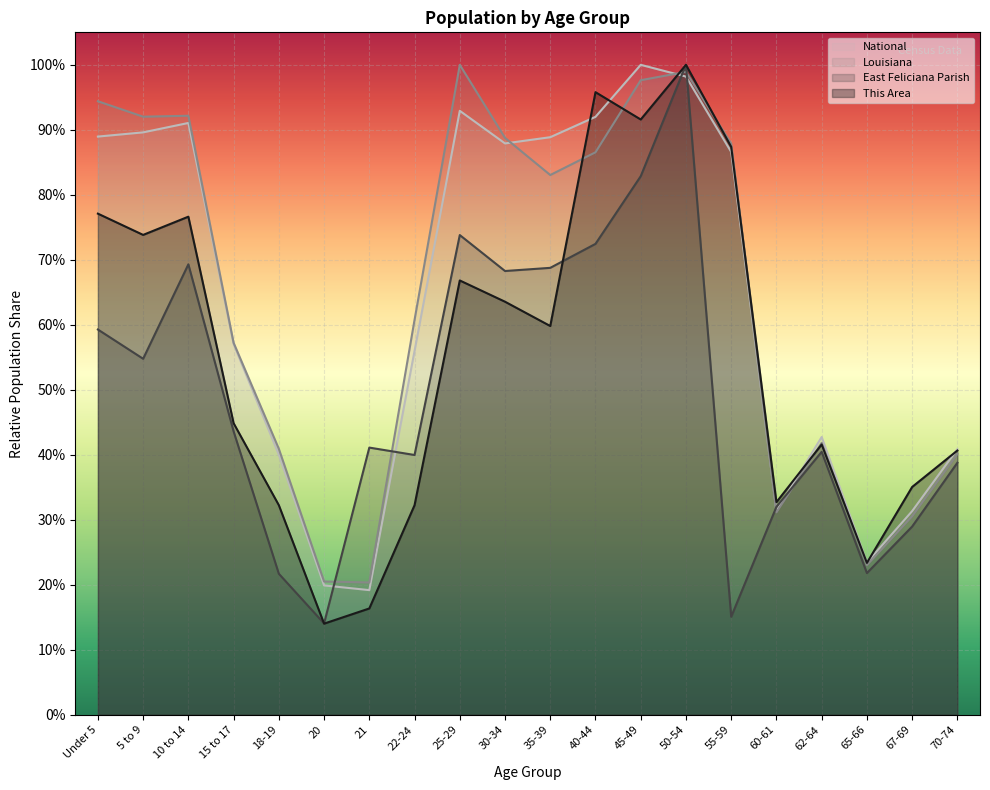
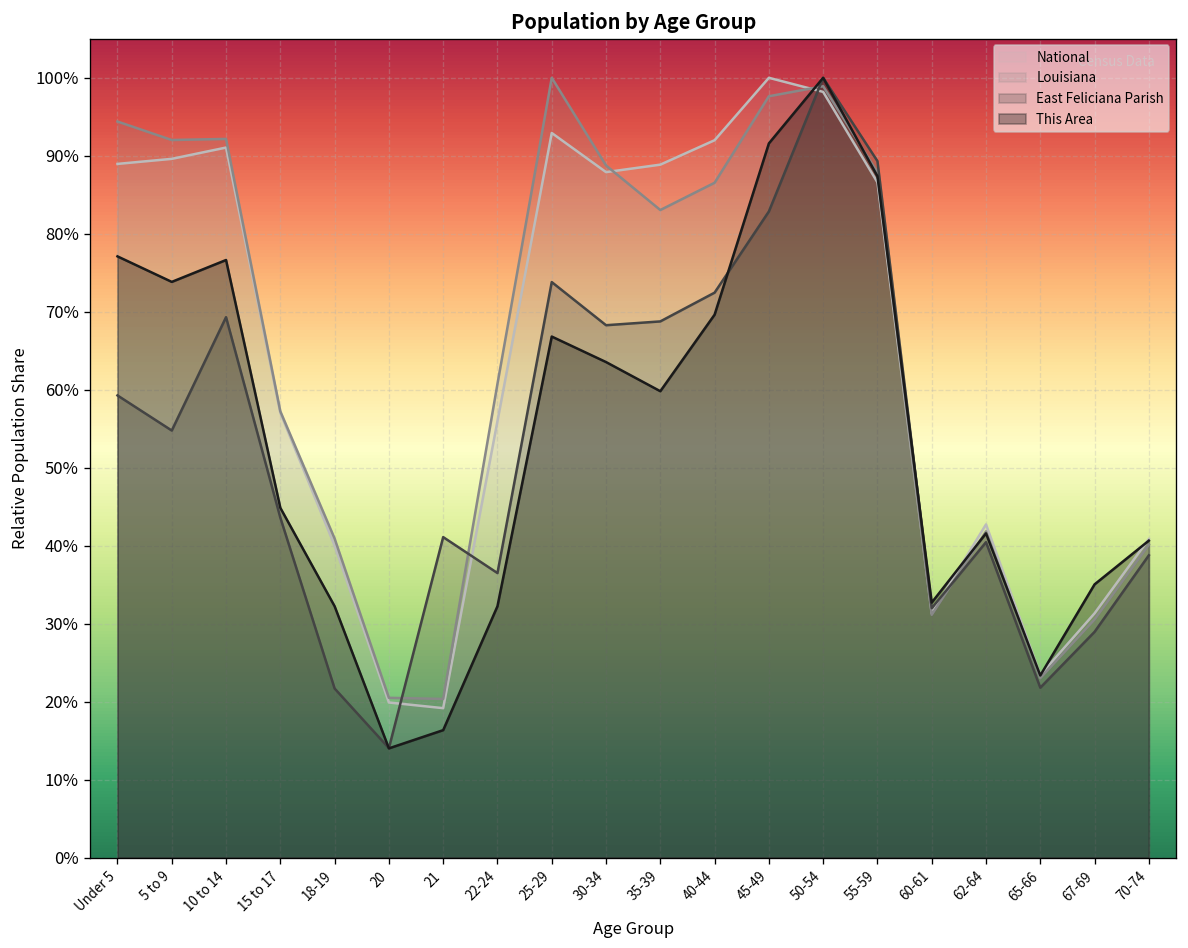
  {
    "East Feliciana Parish": {
      "Under 5": "59%",
      "5 to 9": "55%",
      "10 to 14": "69%",
      "15 to 17": "44%",
      "18-19": "22%",
      "21": "41%",
-     "22-24": "40%",
+     "22-24": "36%",
      "25-29": "74%",
      "30-34": "68%",
      "35-39": "69%",
      "40-44": "72%",
      "45-49": "83%",
-     "55-59": "15%",
+     "55-59": "89%",
      "60-61": "32%",
      "62-64": "40%",
      "65-66": "22%",
      "67-69": "29%",
      "70-74": "39%"
    },
    "This Area": {
      "Under 5": "77%",
      "5 to 9": "74%",
      "10 to 14": "77%",
      "15 to 17": "45%",
      "18-19": "32%",
      "21": "16%",
      "22-24": "32%",
      "25-29": "67%",
      "30-34": "64%",
      "35-39": "60%",
-     "40-44": "96%",
+     "40-44": "70%",
      "45-49": "92%",
      "55-59": "87%",
      "60-61": "33%",
      "67-69": "35%"
    }
  }
